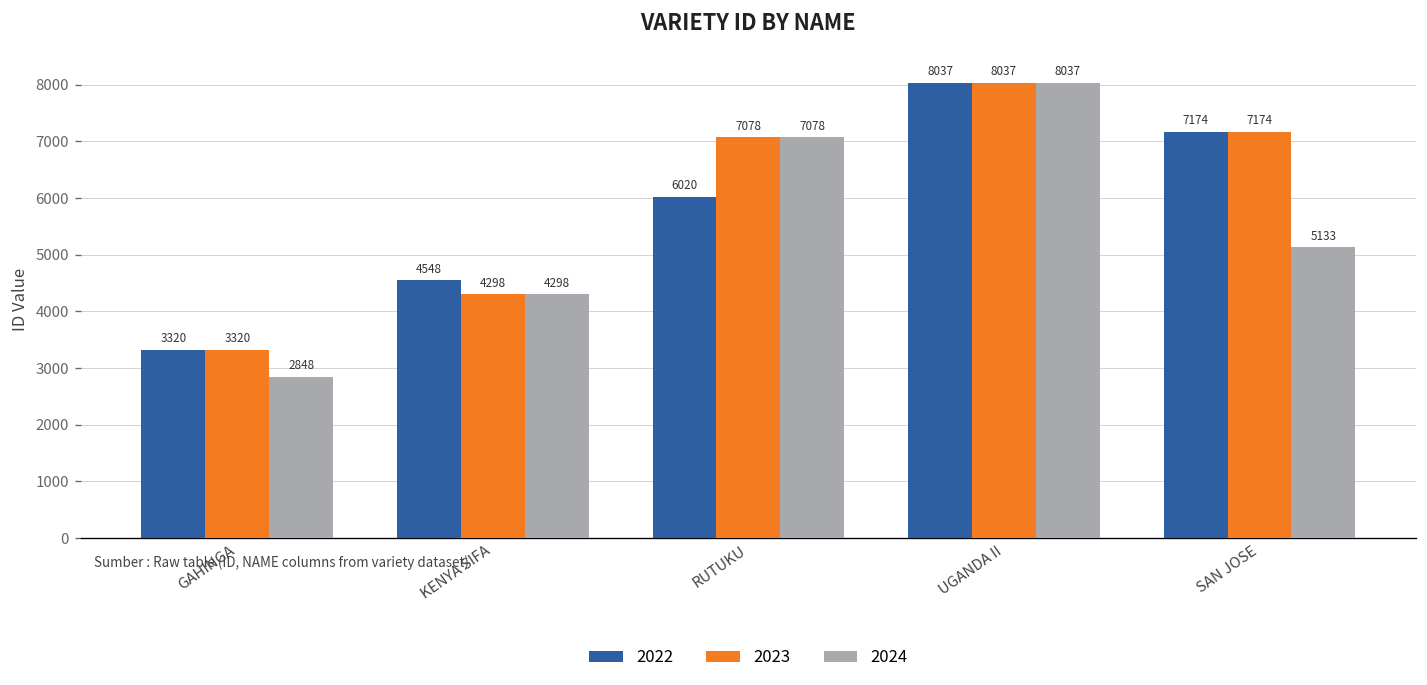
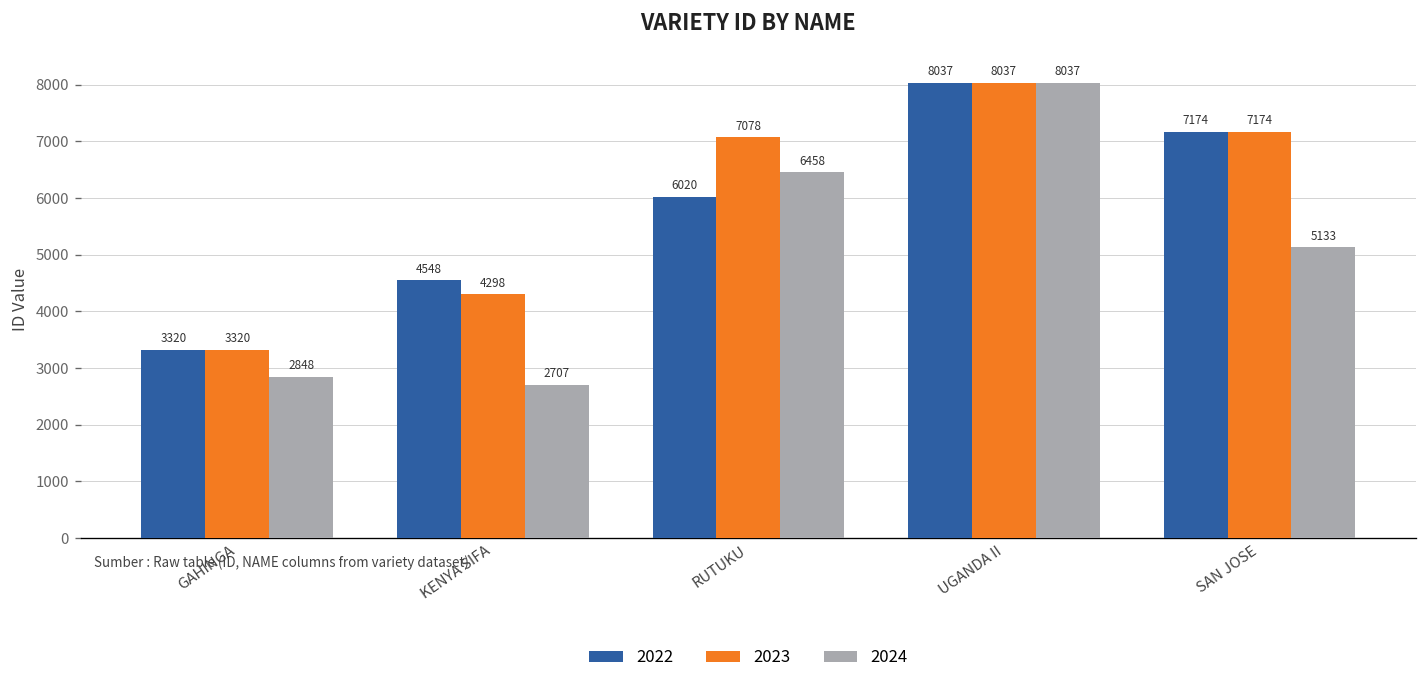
  {
    "2022": {
      "GAHINGA": 3320,
      "KENYA SIFA": 4548,
      "RUTUKU": 6020,
      "UGANDA II": 8037,
      "SAN JOSE": 7174
    },
    "2023": {
      "GAHINGA": 3320,
      "KENYA SIFA": 4298,
      "RUTUKU": 7078,
      "UGANDA II": 8037,
      "SAN JOSE": 7174
    },
    "2024": {
      "GAHINGA": 2848,
-     "KENYA SIFA": 4298,
-     "RUTUKU": 7078,
+     "KENYA SIFA": 2707,
+     "RUTUKU": 6458,
      "UGANDA II": 8037,
      "SAN JOSE": 5133
    }
  }
